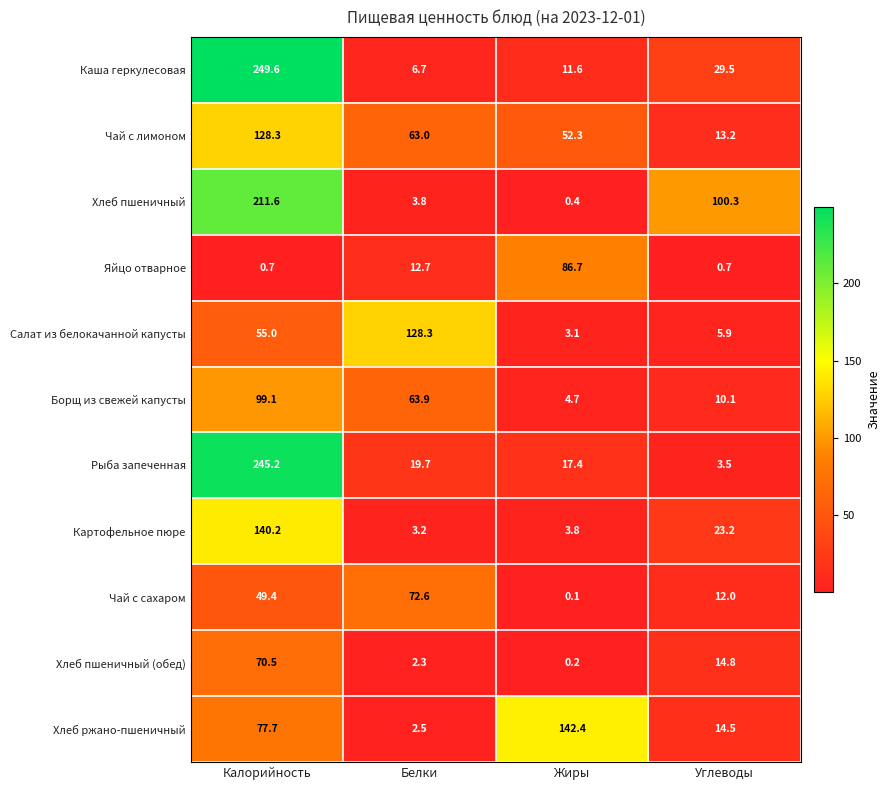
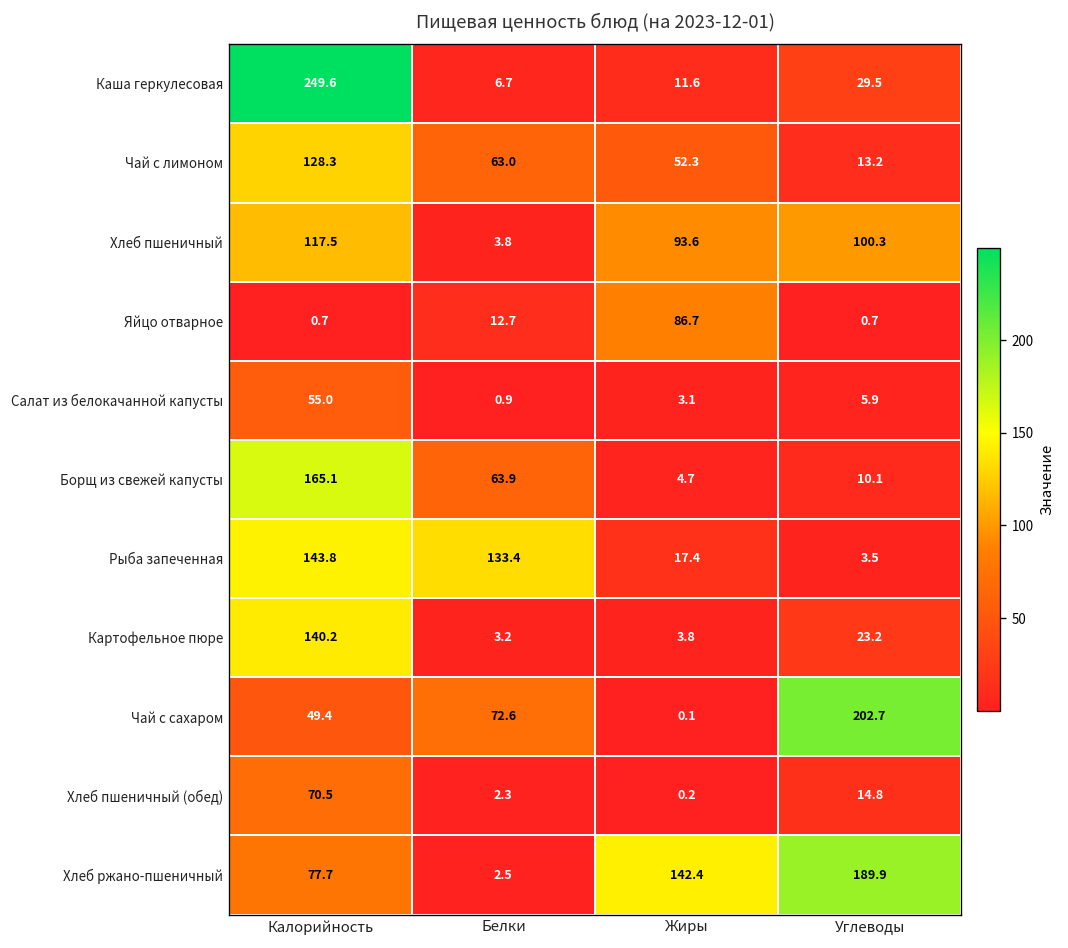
  {
    "Каша геркулесовая": {
      "Калорийность": 249.6,
      "Белки": 6.7,
      "Жиры": 11.6,
      "Углеводы": 29.5
    },
    "Чай с лимоном": {
      "Калорийность": 128.3,
      "Белки": 63.0,
      "Жиры": 52.3,
      "Углеводы": 13.2
    },
    "Хлеб пшеничный": {
-     "Калорийность": 211.6,
+     "Калорийность": 117.5,
      "Белки": 3.8,
-     "Жиры": 0.4,
+     "Жиры": 93.6,
      "Углеводы": 100.3
    },
    "Яйцо отварное": {
      "Калорийность": 0.7,
      "Белки": 12.7,
      "Жиры": 86.7,
      "Углеводы": 0.7
    },
    "Салат из белокачанной капусты": {
      "Калорийность": 55.0,
-     "Белки": 128.3,
+     "Белки": 0.9,
      "Жиры": 3.1,
      "Углеводы": 5.9
    },
    "Борщ из свежей капусты": {
-     "Калорийность": 99.1,
+     "Калорийность": 165.1,
      "Белки": 63.9,
      "Жиры": 4.7,
      "Углеводы": 10.1
    },
    "Рыба запеченная": {
-     "Калорийность": 245.2,
-     "Белки": 19.7,
+     "Калорийность": 143.8,
+     "Белки": 133.4,
      "Жиры": 17.4,
      "Углеводы": 3.5
    },
    "Картофельное пюре": {
      "Калорийность": 140.2,
      "Белки": 3.2,
      "Жиры": 3.8,
      "Углеводы": 23.2
    },
    "Чай с сахаром": {
      "Калорийность": 49.4,
      "Белки": 72.6,
      "Жиры": 0.1,
-     "Углеводы": 12.0
+     "Углеводы": 202.7
    },
    "Хлеб пшеничный (обед)": {
      "Калорийность": 70.5,
      "Белки": 2.3,
      "Жиры": 0.2,
      "Углеводы": 14.8
    },
    "Хлеб ржано-пшеничный": {
      "Калорийность": 77.7,
      "Белки": 2.5,
      "Жиры": 142.4,
-     "Углеводы": 14.5
+     "Углеводы": 189.9
    }
  }
